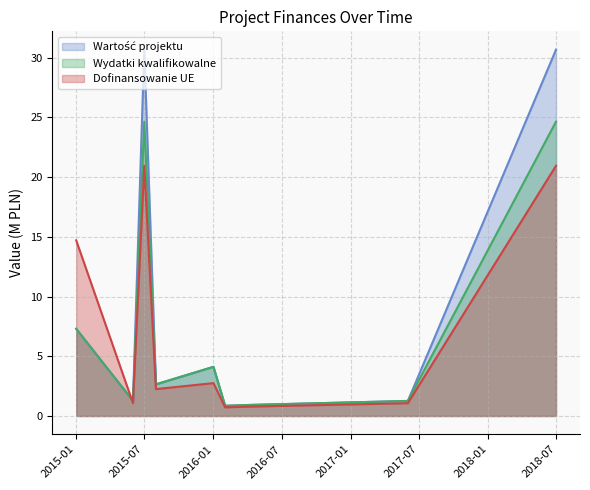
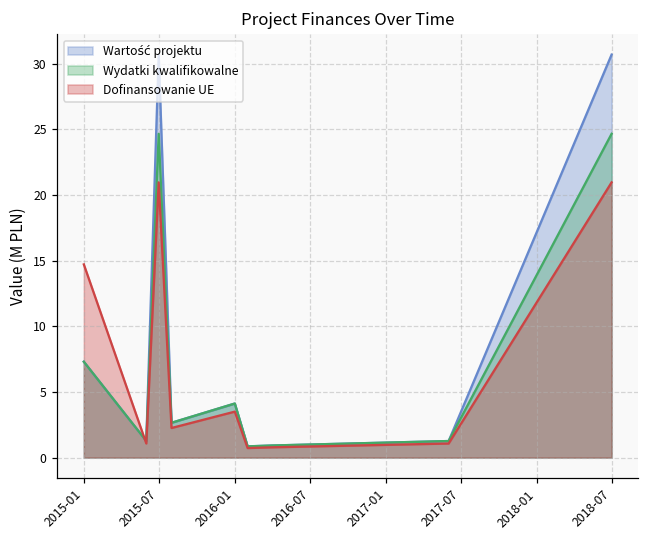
  {
    "Dofinansowanie UE": {
      "2015-01": 14.7,
      "2015-07": 21.0,
-     "2016-01": 2.8
+     "2016-01": 3.5
    }
  }
